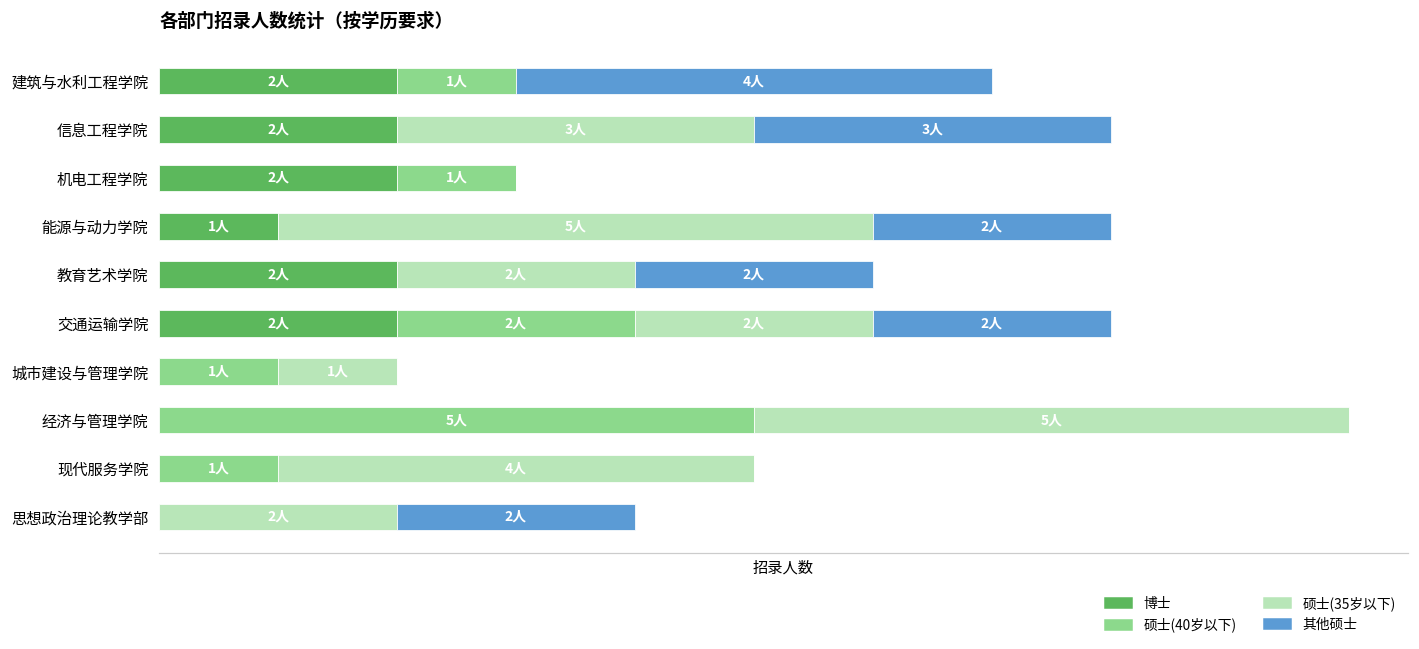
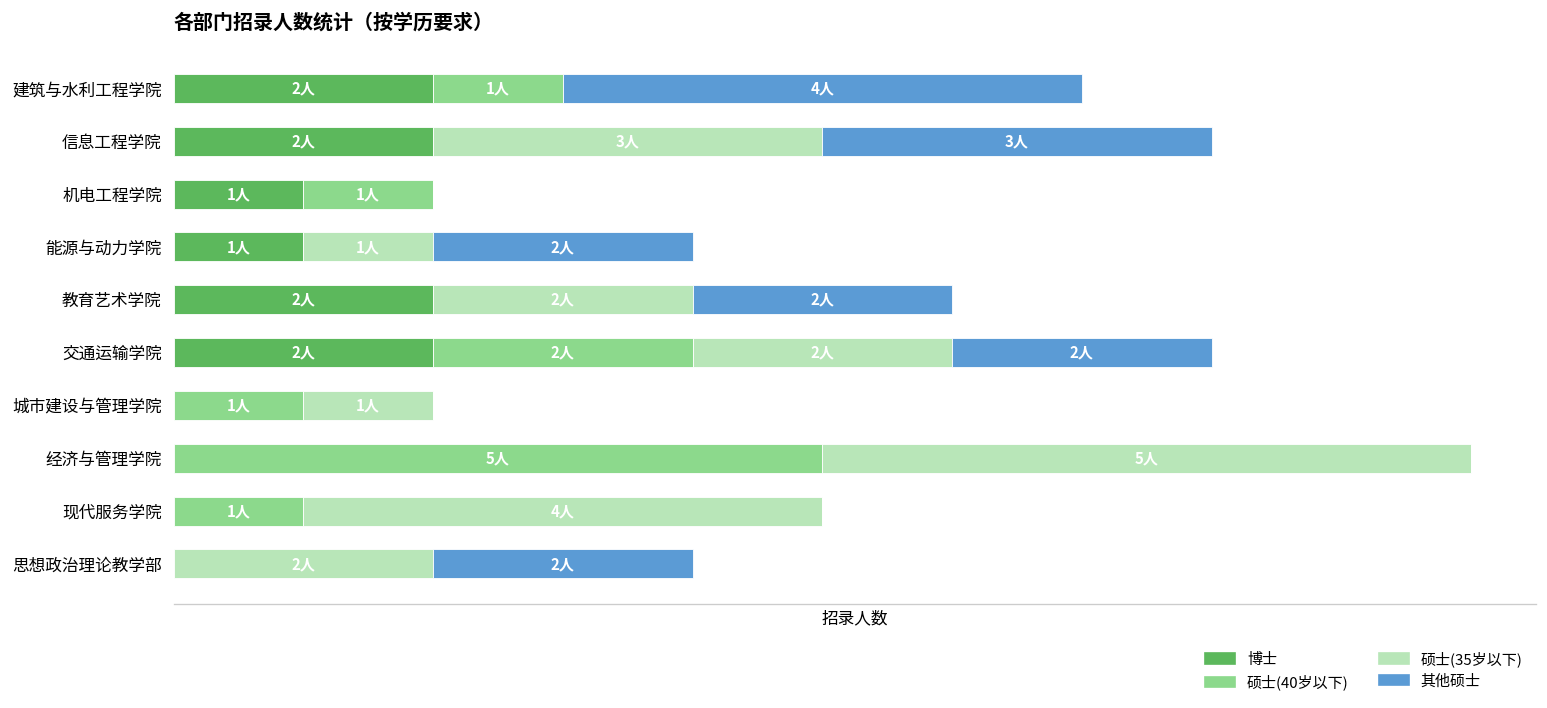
  {
    "博士": {
      "建筑与水利工程学院": "2人",
      "信息工程学院": "2人",
-     "机电工程学院": "2人",
+     "机电工程学院": "1人",
      "能源与动力学院": "1人",
      "教育艺术学院": "2人",
      "交通运输学院": "2人"
    },
    "硕士(40岁以下)": {
      "建筑与水利工程学院": "1人",
      "机电工程学院": "1人",
      "交通运输学院": "2人",
      "城市建设与管理学院": "1人",
      "经济与管理学院": "5人",
      "现代服务学院": "1人"
    },
    "硕士(35岁以下)": {
      "信息工程学院": "3人",
-     "能源与动力学院": "5人",
+     "能源与动力学院": "1人",
      "教育艺术学院": "2人",
      "交通运输学院": "2人",
      "城市建设与管理学院": "1人",
      "经济与管理学院": "5人",
      "现代服务学院": "4人",
      "思想政治理论教学部": "2人"
    },
    "其他硕士": {
      "建筑与水利工程学院": "4人",
      "信息工程学院": "3人",
      "能源与动力学院": "2人",
      "教育艺术学院": "2人",
      "交通运输学院": "2人",
      "思想政治理论教学部": "2人"
    }
  }
